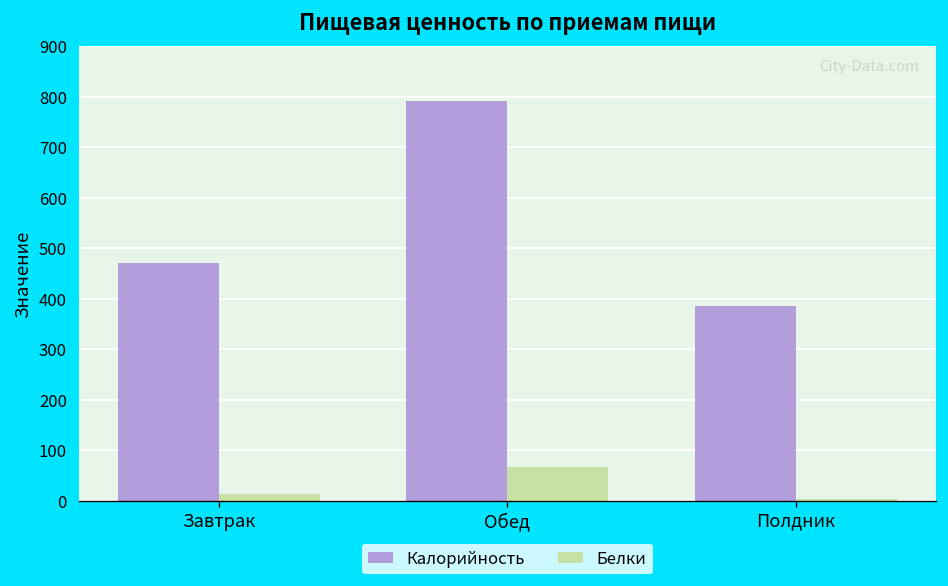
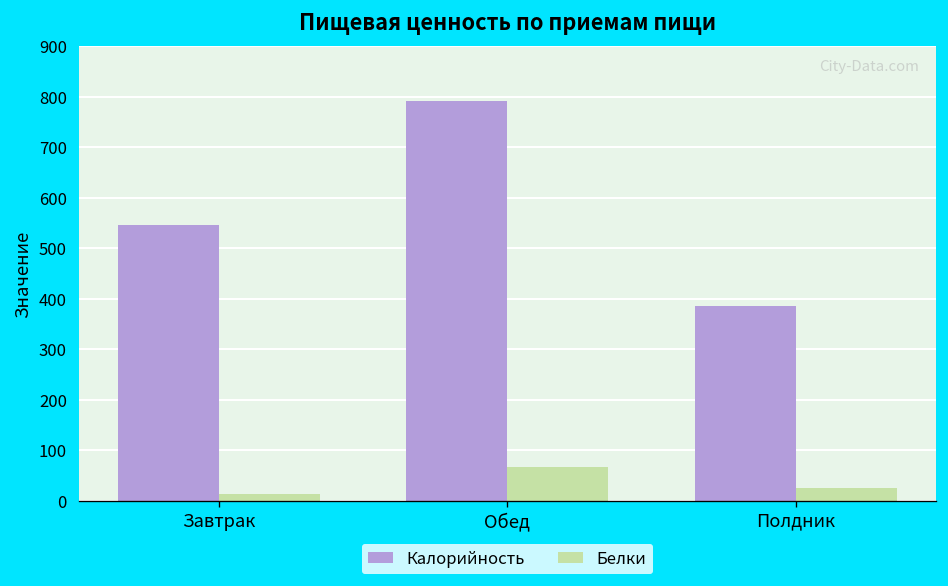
  {
    "Калорийность": {
-     "Завтрак": 470,
+     "Завтрак": 550,
      "Обед": 790,
      "Полдник": 380
    },
    "Белки": {
      "Завтрак": 10,
      "Обед": 70,
-     "Полдник": 0
+     "Полдник": 30
    }
  }
